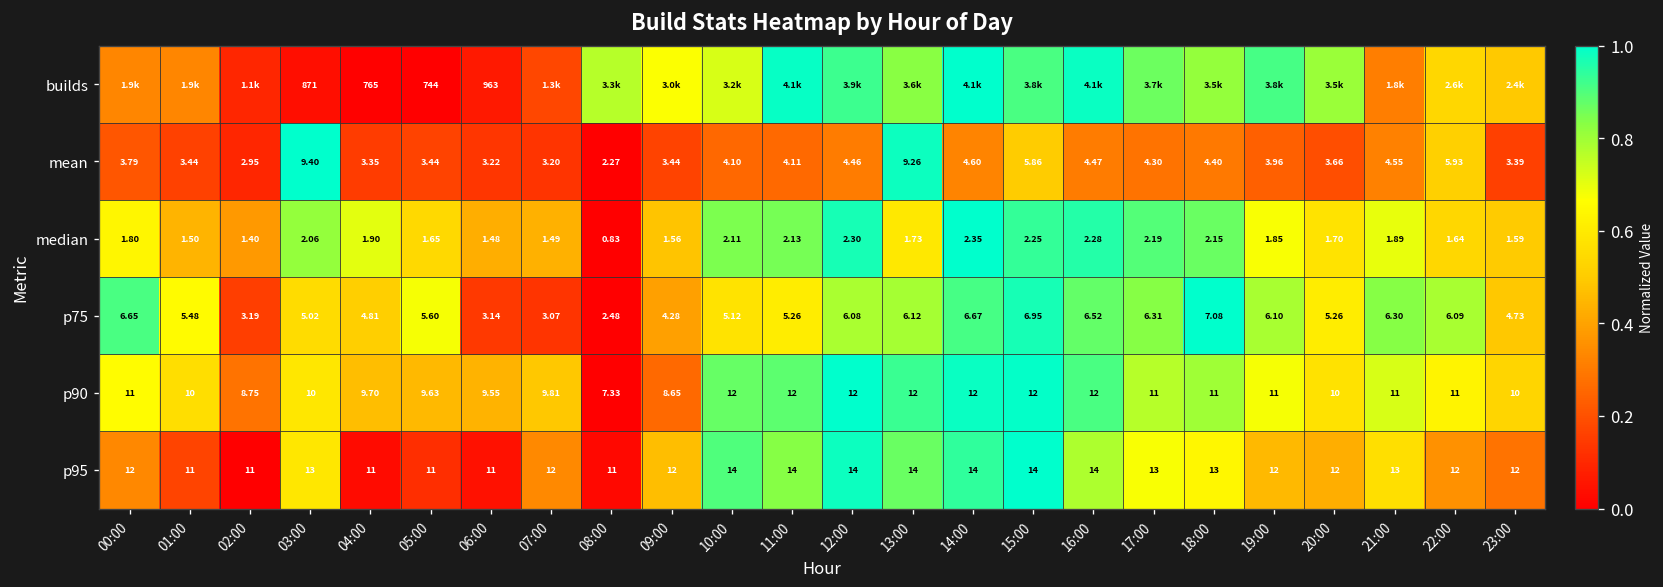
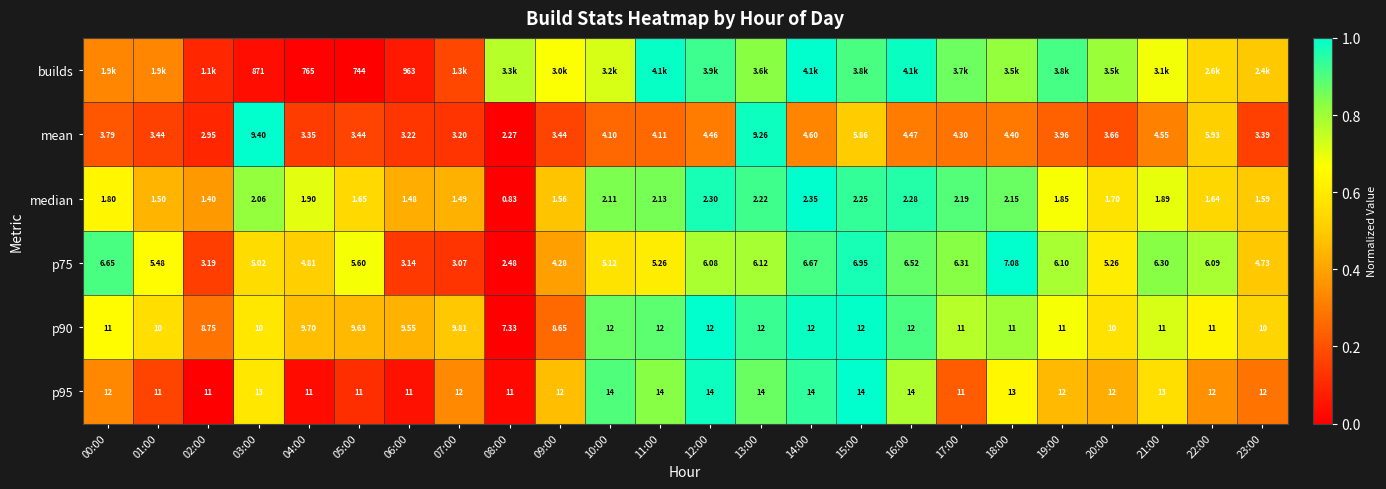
  {
    "builds": {
      "00:00": "1.9k",
      "01:00": "1.9k",
      "02:00": "1.1k",
      "03:00": "871",
      "04:00": "765",
      "05:00": "744",
      "06:00": "963",
      "07:00": "1.3k",
      "08:00": "3.3k",
      "09:00": "3.0k",
      "10:00": "3.2k",
      "11:00": "4.1k",
      "12:00": "3.9k",
      "13:00": "3.6k",
      "14:00": "4.1k",
      "15:00": "3.8k",
      "16:00": "4.1k",
      "17:00": "3.7k",
      "18:00": "3.5k",
      "19:00": "3.8k",
      "20:00": "3.5k",
-     "21:00": "1.8k",
+     "21:00": "3.1k",
      "22:00": "2.6k",
      "23:00": "2.4k"
    },
    "mean": {
      "00:00": "3.79",
      "01:00": "3.44",
      "02:00": "2.95",
      "03:00": "9.40",
      "04:00": "3.35",
      "05:00": "3.44",
      "06:00": "3.22",
      "07:00": "3.20",
      "08:00": "2.27",
      "09:00": "3.44",
      "10:00": "4.10",
      "11:00": "4.11",
      "12:00": "4.46",
      "13:00": "9.26",
      "14:00": "4.60",
      "15:00": "5.86",
      "16:00": "4.47",
      "17:00": "4.30",
      "18:00": "4.40",
      "19:00": "3.96",
      "20:00": "3.66",
      "21:00": "4.55",
      "22:00": "5.93",
      "23:00": "3.39"
    },
    "median": {
      "00:00": "1.80",
      "01:00": "1.50",
      "02:00": "1.40",
      "03:00": "2.06",
      "04:00": "1.90",
      "05:00": "1.65",
      "06:00": "1.48",
      "07:00": "1.49",
      "08:00": "0.83",
      "09:00": "1.56",
      "10:00": "2.11",
      "11:00": "2.13",
      "12:00": "2.30",
-     "13:00": "1.73",
+     "13:00": "2.22",
      "14:00": "2.35",
      "15:00": "2.25",
      "16:00": "2.28",
      "17:00": "2.19",
      "18:00": "2.15",
      "19:00": "1.85",
      "20:00": "1.70",
      "21:00": "1.89",
      "22:00": "1.64",
      "23:00": "1.59"
    },
    "p75": {
      "00:00": "6.65",
      "01:00": "5.48",
      "02:00": "3.19",
      "03:00": "5.02",
      "04:00": "4.81",
      "05:00": "5.60",
      "06:00": "3.14",
      "07:00": "3.07",
      "08:00": "2.48",
      "09:00": "4.28",
      "10:00": "5.12",
      "11:00": "5.26",
      "12:00": "6.08",
      "13:00": "6.12",
      "14:00": "6.67",
      "15:00": "6.95",
      "16:00": "6.52",
      "17:00": "6.31",
      "18:00": "7.08",
      "19:00": "6.10",
      "20:00": "5.26",
      "21:00": "6.30",
      "22:00": "6.09",
      "23:00": "4.73"
    },
    "p90": {
      "00:00": "11",
      "01:00": "10",
      "02:00": "8.75",
      "03:00": "10",
      "04:00": "9.70",
      "05:00": "9.63",
      "06:00": "9.55",
      "07:00": "9.81",
      "08:00": "7.33",
      "09:00": "8.65",
      "10:00": "12",
      "11:00": "12",
      "12:00": "12",
      "13:00": "12",
      "14:00": "12",
      "15:00": "12",
      "16:00": "12",
      "17:00": "11",
      "18:00": "11",
      "19:00": "11",
      "20:00": "10",
      "21:00": "11",
      "22:00": "11",
      "23:00": "10"
    },
    "p95": {
      "00:00": "12",
      "01:00": "11",
      "02:00": "11",
      "03:00": "13",
      "04:00": "11",
      "05:00": "11",
      "06:00": "11",
      "07:00": "12",
      "08:00": "11",
      "09:00": "12",
      "10:00": "14",
      "11:00": "14",
      "12:00": "14",
      "13:00": "14",
      "14:00": "14",
      "15:00": "14",
      "16:00": "14",
-     "17:00": "13",
+     "17:00": "11",
      "18:00": "13",
      "19:00": "12",
      "20:00": "12",
      "21:00": "13",
      "22:00": "12",
      "23:00": "12"
    }
  }
